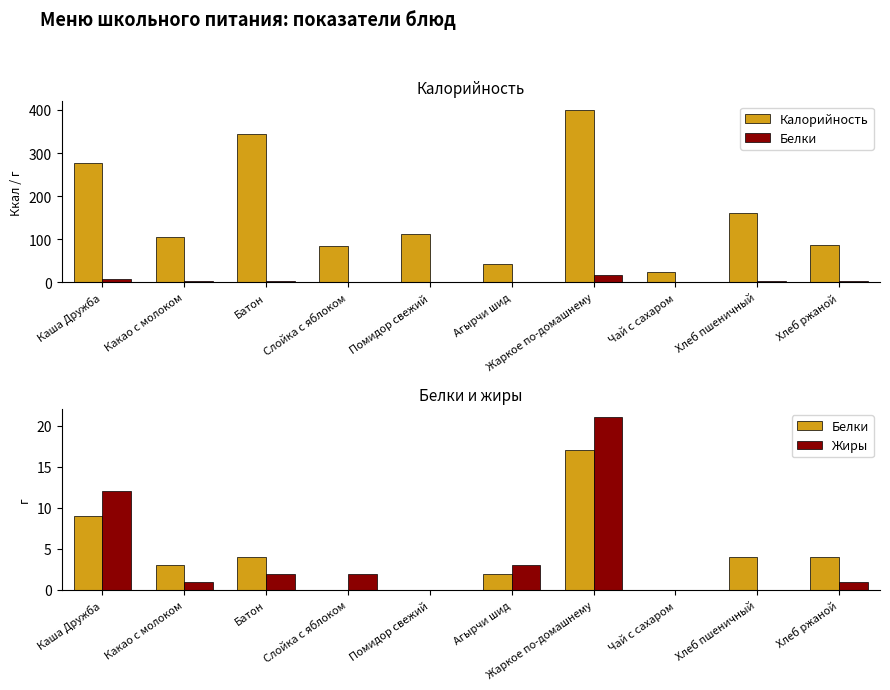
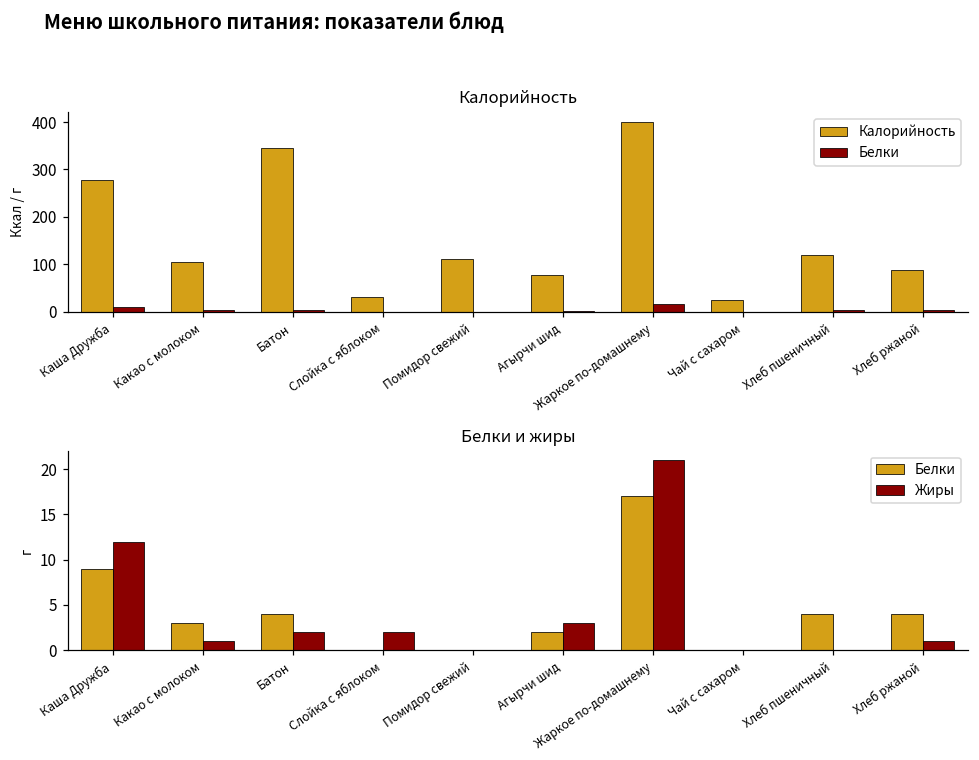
  {
    "Калорийность": {
      "Калорийность": {
        "Каша Дружба": 280,
        "Какао с молоком": 110,
        "Батон": 340,
-       "Слойка с яблоком": 80,
+       "Слойка с яблоком": 30,
        "Помидор свежий": 110,
-       "Агырчи шид": 40,
+       "Агырчи шид": 80,
        "Жаркое по-домашнему": 400,
        "Чай с сахаром": 20,
-       "Хлеб пшеничный": 160,
+       "Хлеб пшеничный": 120,
        "Хлеб ржаной": 90
      }
    },
    "Белки и жиры": {
      "Белки": {
        "Каша Дружба": 9,
        "Какао с молоком": 3,
        "Батон": 4,
        "Слойка с яблоком": 0,
        "Помидор свежий": 0,
        "Агырчи шид": 2,
        "Жаркое по-домашнему": 17,
        "Чай с сахаром": 0,
        "Хлеб пшеничный": 4,
        "Хлеб ржаной": 4
      },
      "Жиры": {
        "Каша Дружба": 12,
        "Какао с молоком": 1,
        "Батон": 2,
        "Слойка с яблоком": 2,
        "Помидор свежий": 0,
        "Агырчи шид": 3,
        "Жаркое по-домашнему": 21,
        "Чай с сахаром": 0,
        "Хлеб пшеничный": 0,
        "Хлеб ржаной": 1
      }
    }
  }
